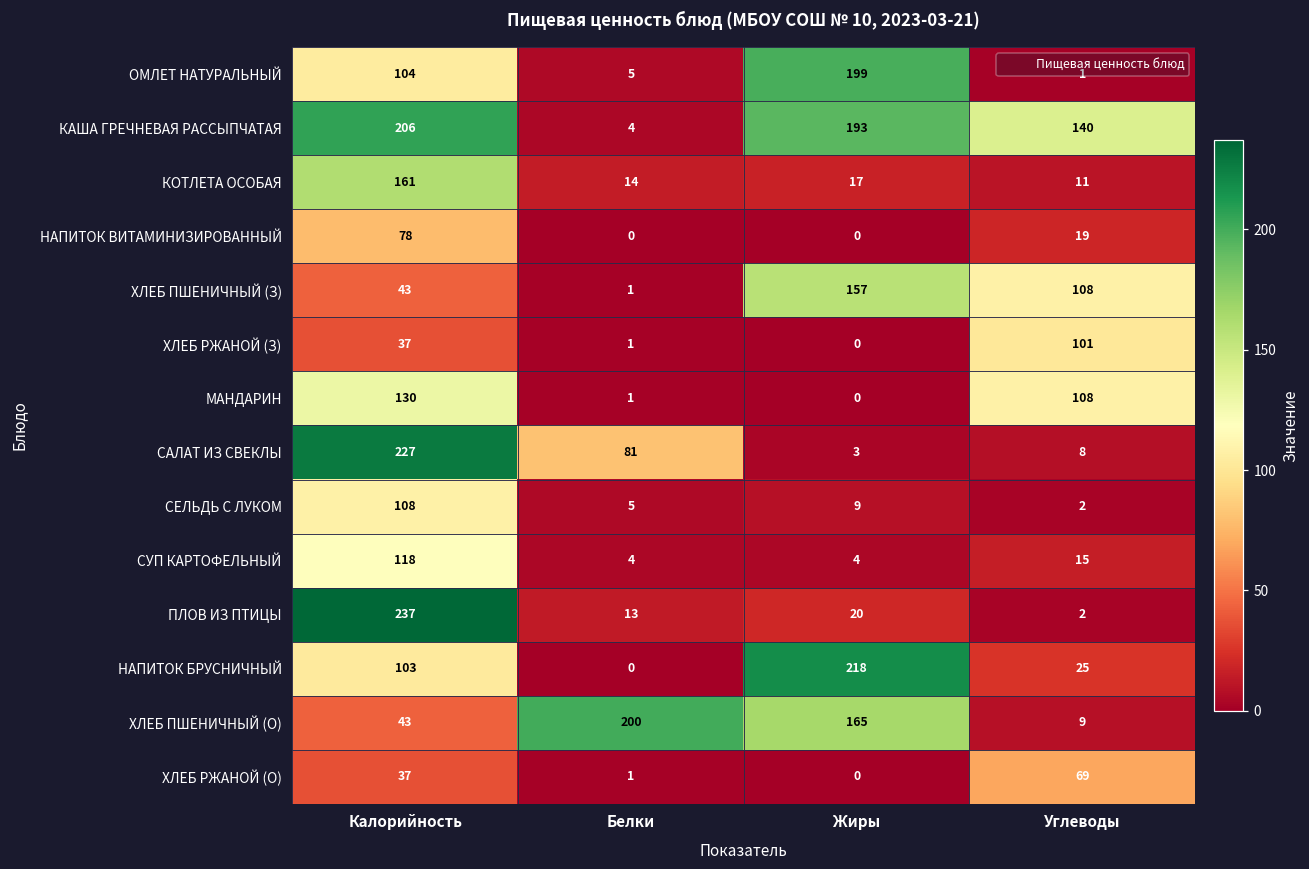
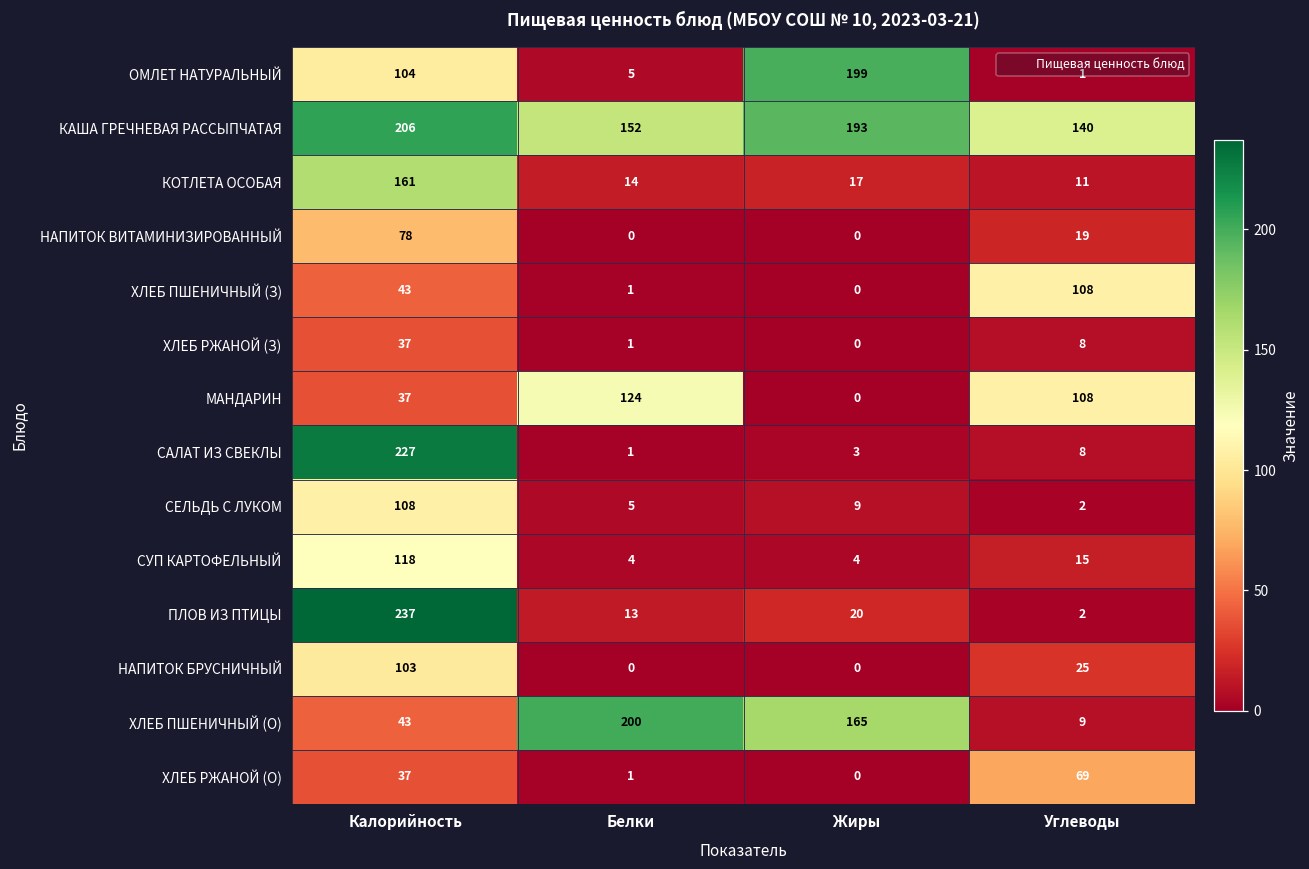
  {
    "ОМЛЕТ НАТУРАЛЬНЫЙ": {
      "Калорийность": 104,
      "Белки": 5,
      "Жиры": 199
    },
    "КАША ГРЕЧНЕВАЯ РАССЫПЧАТАЯ": {
      "Калорийность": 206,
-     "Белки": 4,
+     "Белки": 152,
      "Жиры": 193,
      "Углеводы": 140
    },
    "КОТЛЕТА ОСОБАЯ": {
      "Калорийность": 161,
      "Белки": 14,
      "Жиры": 17,
      "Углеводы": 11
    },
    "НАПИТОК ВИТАМИНИЗИРОВАННЫЙ": {
      "Калорийность": 78,
      "Белки": 0,
      "Жиры": 0,
      "Углеводы": 19
    },
    "ХЛЕБ ПШЕНИЧНЫЙ (З)": {
      "Калорийность": 43,
      "Белки": 1,
-     "Жиры": 157,
+     "Жиры": 0,
      "Углеводы": 108
    },
    "ХЛЕБ РЖАНОЙ (З)": {
      "Калорийность": 37,
      "Белки": 1,
      "Жиры": 0,
-     "Углеводы": 101
+     "Углеводы": 8
    },
    "МАНДАРИН": {
-     "Калорийность": 130,
-     "Белки": 1,
+     "Калорийность": 37,
+     "Белки": 124,
      "Жиры": 0,
      "Углеводы": 108
    },
    "САЛАТ ИЗ СВЕКЛЫ": {
      "Калорийность": 227,
-     "Белки": 81,
+     "Белки": 1,
      "Жиры": 3,
      "Углеводы": 8
    },
    "СЕЛЬДЬ С ЛУКОМ": {
      "Калорийность": 108,
      "Белки": 5,
      "Жиры": 9,
      "Углеводы": 2
    },
    "СУП КАРТОФЕЛЬНЫЙ": {
      "Калорийность": 118,
      "Белки": 4,
      "Жиры": 4,
      "Углеводы": 15
    },
    "ПЛОВ ИЗ ПТИЦЫ": {
      "Калорийность": 237,
      "Белки": 13,
      "Жиры": 20,
      "Углеводы": 2
    },
    "НАПИТОК БРУСНИЧНЫЙ": {
      "Калорийность": 103,
      "Белки": 0,
-     "Жиры": 218,
+     "Жиры": 0,
      "Углеводы": 25
    },
    "ХЛЕБ ПШЕНИЧНЫЙ (О)": {
      "Калорийность": 43,
      "Белки": 200,
      "Жиры": 165,
      "Углеводы": 9
    },
    "ХЛЕБ РЖАНОЙ (О)": {
      "Калорийность": 37,
      "Белки": 1,
      "Жиры": 0,
      "Углеводы": 69
    }
  }
